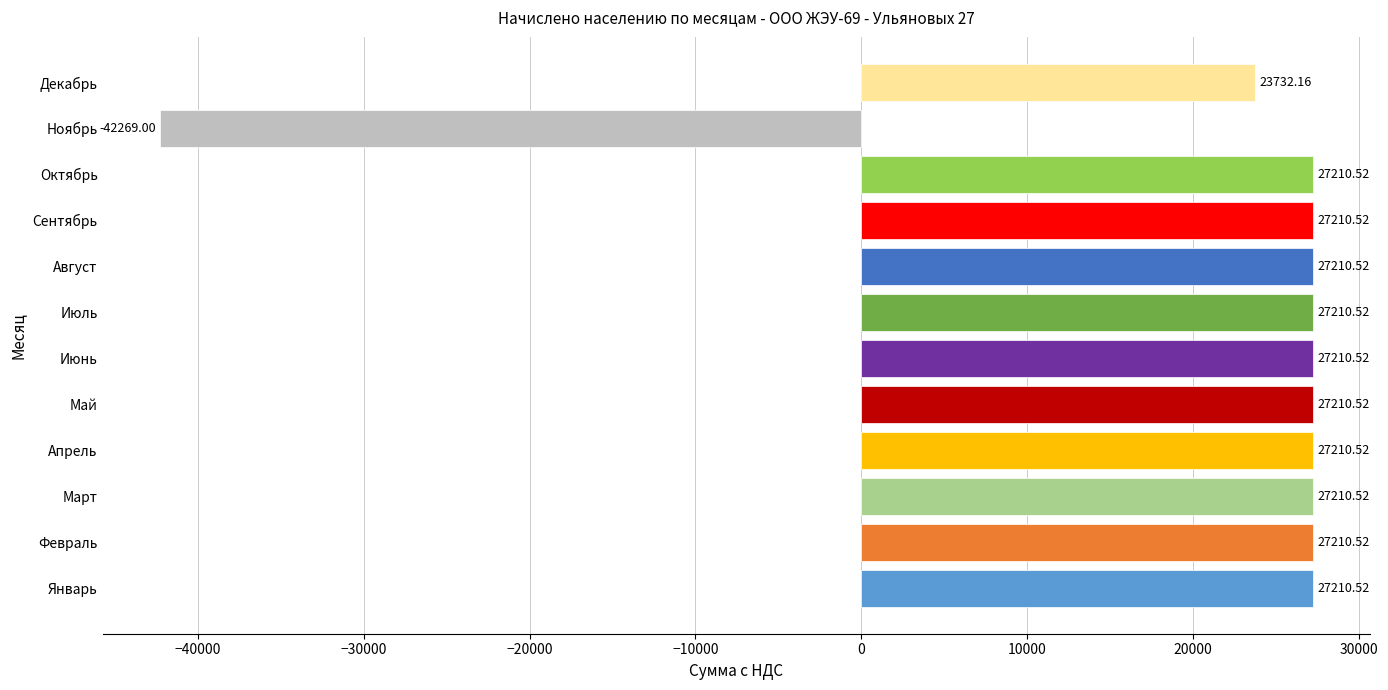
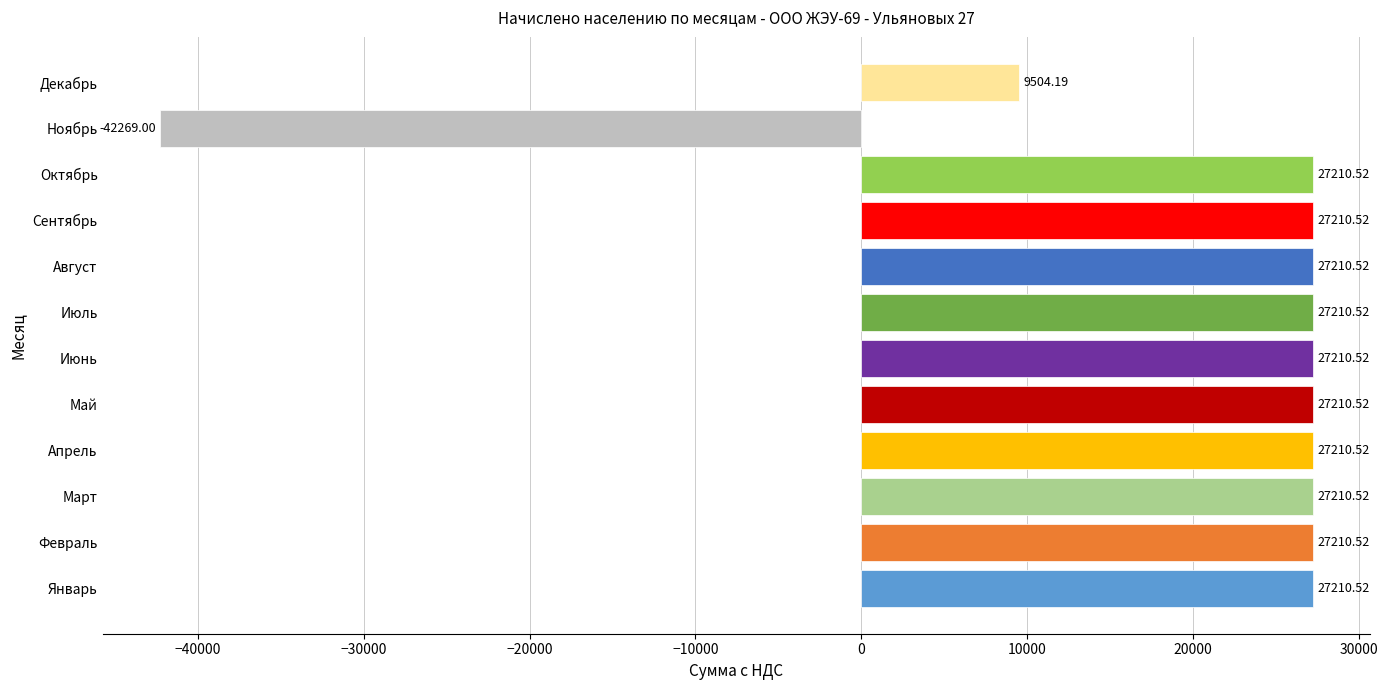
  {
-   "Декабрь": 23732.16,
+   "Декабрь": 9504.19,
    "Ноябрь": -42269.00,
    "Октябрь": 27210.52,
    "Сентябрь": 27210.52,
    "Август": 27210.52,
    "Июль": 27210.52,
    "Июнь": 27210.52,
    "Май": 27210.52,
    "Апрель": 27210.52,
    "Март": 27210.52,
    "Февраль": 27210.52,
    "Январь": 27210.52
  }
